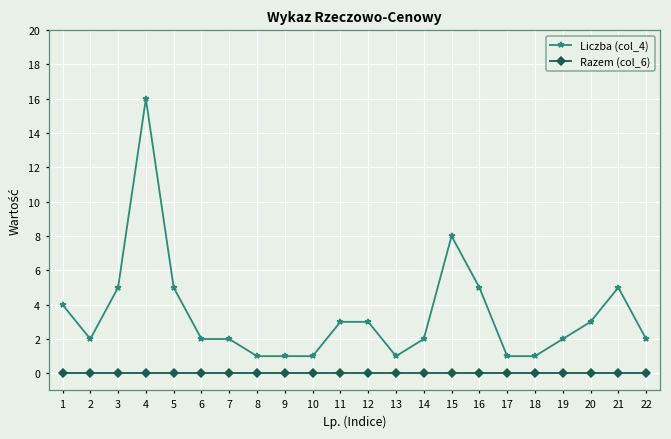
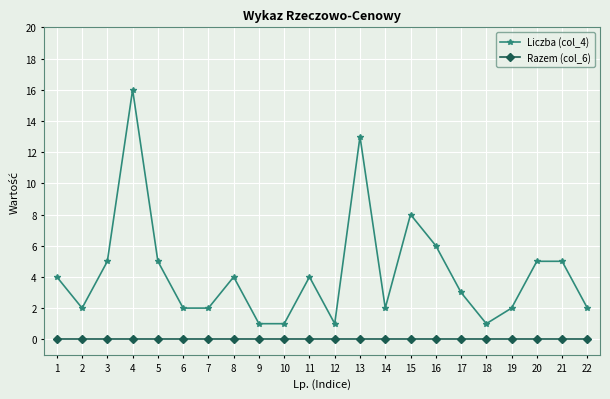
  {
    "Liczba (col_4)": {
      "1": 4,
      "2": 2,
      "3": 5,
      "4": 16,
      "5": 5,
      "6": 2,
      "7": 2,
-     "8": 1,
+     "8": 4,
      "9": 1,
      "10": 1,
-     "11": 3,
-     "12": 3,
-     "13": 1,
+     "11": 4,
+     "12": 1,
+     "13": 13,
      "14": 2,
      "15": 8,
-     "16": 5,
-     "17": 1,
+     "16": 6,
+     "17": 3,
      "18": 1,
      "19": 2,
-     "20": 3,
+     "20": 5,
      "21": 5,
      "22": 2
    },
    "Razem (col_6)": {
      "1": 0,
      "2": 0,
      "3": 0,
      "4": 0,
      "5": 0,
      "6": 0,
      "7": 0,
      "8": 0,
      "9": 0,
      "10": 0,
      "11": 0,
      "12": 0,
      "13": 0,
      "14": 0,
      "15": 0,
      "16": 0,
      "17": 0,
      "18": 0,
      "19": 0,
      "20": 0,
      "21": 0,
      "22": 0
    }
  }
